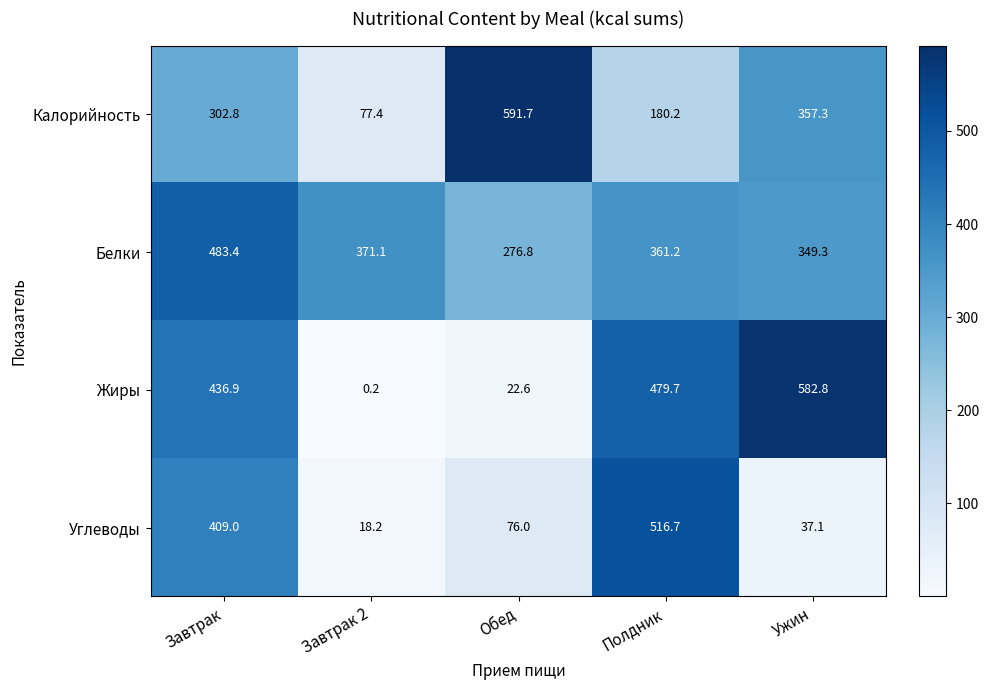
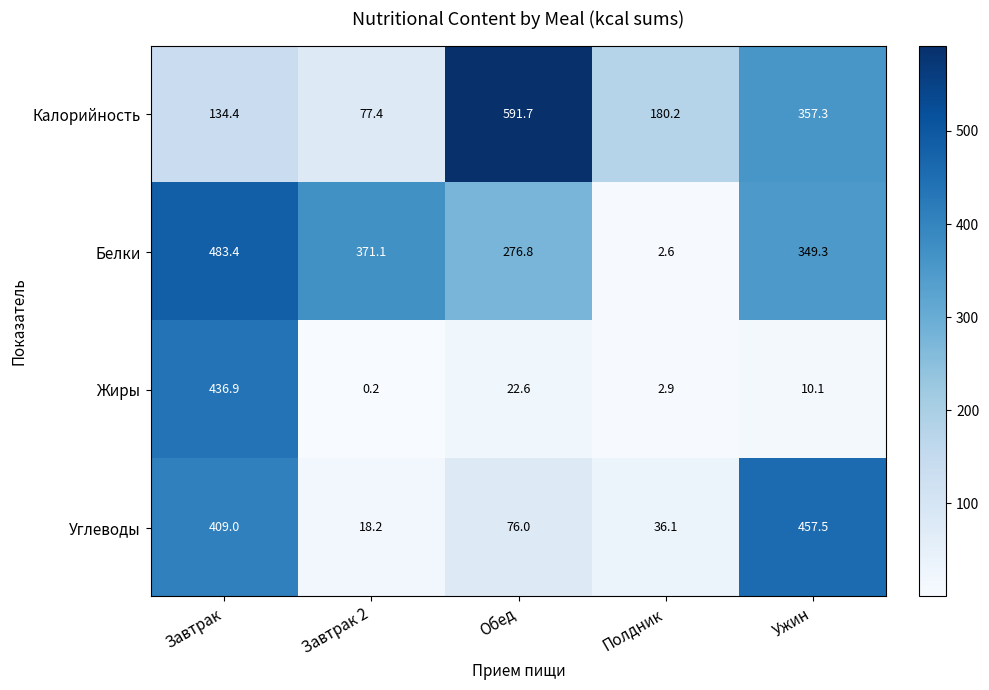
  {
    "Калорийность": {
-     "Завтрак": 302.8,
+     "Завтрак": 134.4,
      "Завтрак 2": 77.4,
      "Обед": 591.7,
      "Полдник": 180.2,
      "Ужин": 357.3
    },
    "Белки": {
      "Завтрак": 483.4,
      "Завтрак 2": 371.1,
      "Обед": 276.8,
-     "Полдник": 361.2,
+     "Полдник": 2.6,
      "Ужин": 349.3
    },
    "Жиры": {
      "Завтрак": 436.9,
      "Завтрак 2": 0.2,
      "Обед": 22.6,
-     "Полдник": 479.7,
-     "Ужин": 582.8
+     "Полдник": 2.9,
+     "Ужин": 10.1
    },
    "Углеводы": {
      "Завтрак": 409.0,
      "Завтрак 2": 18.2,
      "Обед": 76.0,
-     "Полдник": 516.7,
-     "Ужин": 37.1
+     "Полдник": 36.1,
+     "Ужин": 457.5
    }
  }
